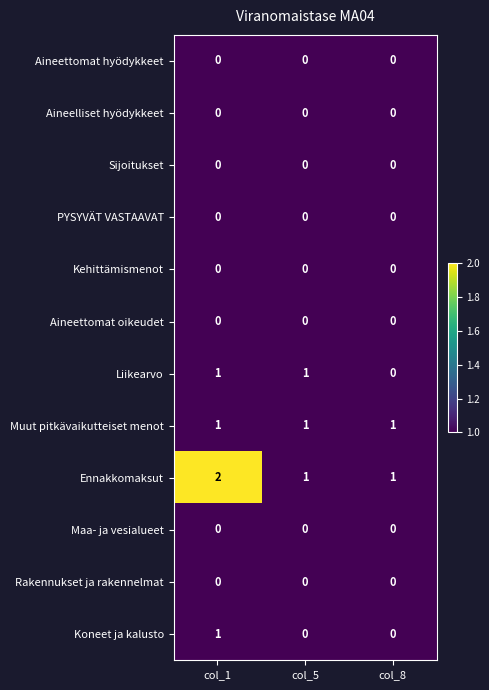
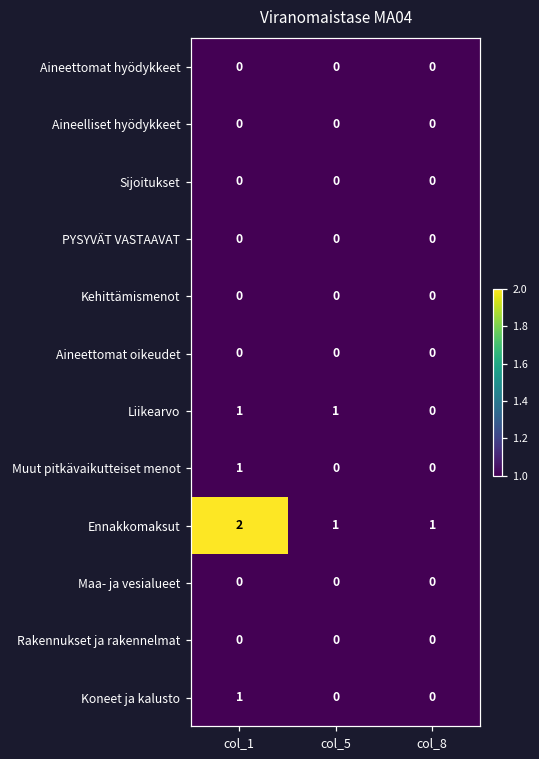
  {
    "Aineettomat hyödykkeet": {
      "col_1": 0,
      "col_5": 0,
      "col_8": 0
    },
    "Aineelliset hyödykkeet": {
      "col_1": 0,
      "col_5": 0,
      "col_8": 0
    },
    "Sijoitukset": {
      "col_1": 0,
      "col_5": 0,
      "col_8": 0
    },
    "PYSYVÄT VASTAAVAT": {
      "col_1": 0,
      "col_5": 0,
      "col_8": 0
    },
    "Kehittämismenot": {
      "col_1": 0,
      "col_5": 0,
      "col_8": 0
    },
    "Aineettomat oikeudet": {
      "col_1": 0,
      "col_5": 0,
      "col_8": 0
    },
    "Liikearvo": {
      "col_1": 1,
      "col_5": 1,
      "col_8": 0
    },
    "Muut pitkävaikutteiset menot": {
      "col_1": 1,
-     "col_5": 1,
-     "col_8": 1
+     "col_5": 0,
+     "col_8": 0
    },
    "Ennakkomaksut": {
      "col_1": 2,
      "col_5": 1,
      "col_8": 1
    },
    "Maa- ja vesialueet": {
      "col_1": 0,
      "col_5": 0,
      "col_8": 0
    },
    "Rakennukset ja rakennelmat": {
      "col_1": 0,
      "col_5": 0,
      "col_8": 0
    },
    "Koneet ja kalusto": {
      "col_1": 1,
      "col_5": 0,
      "col_8": 0
    }
  }
